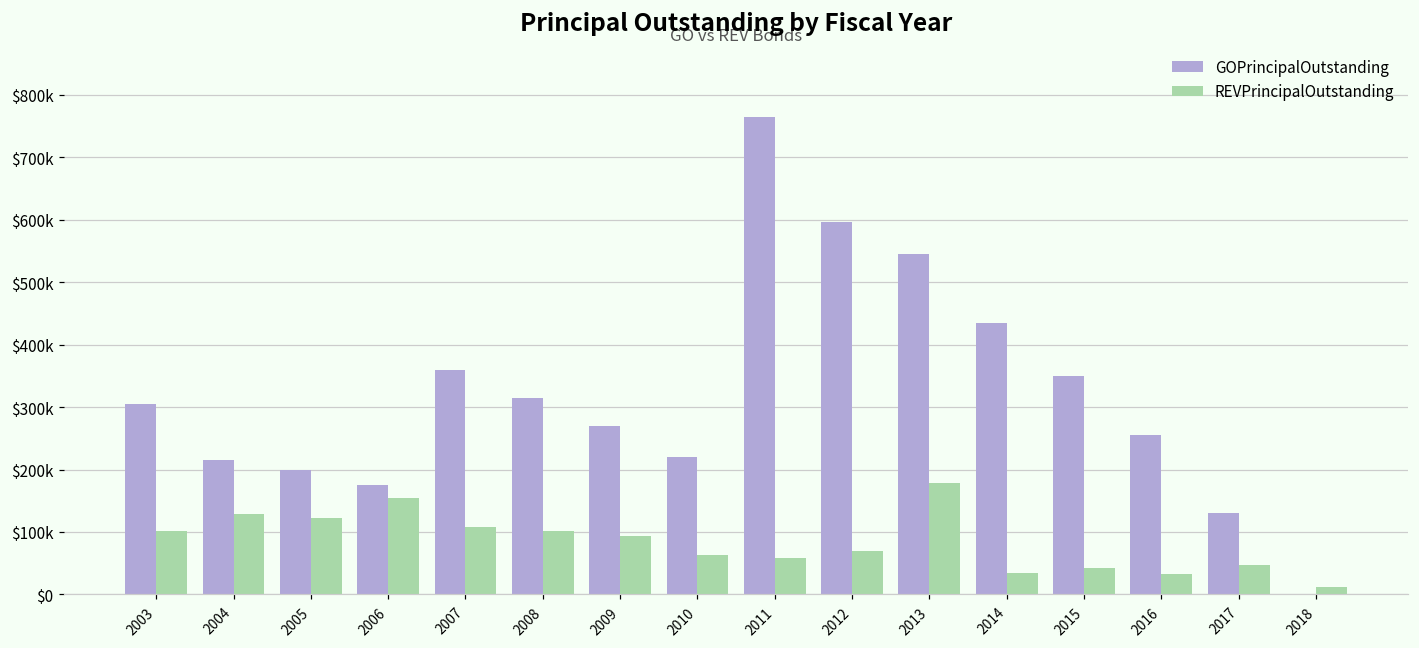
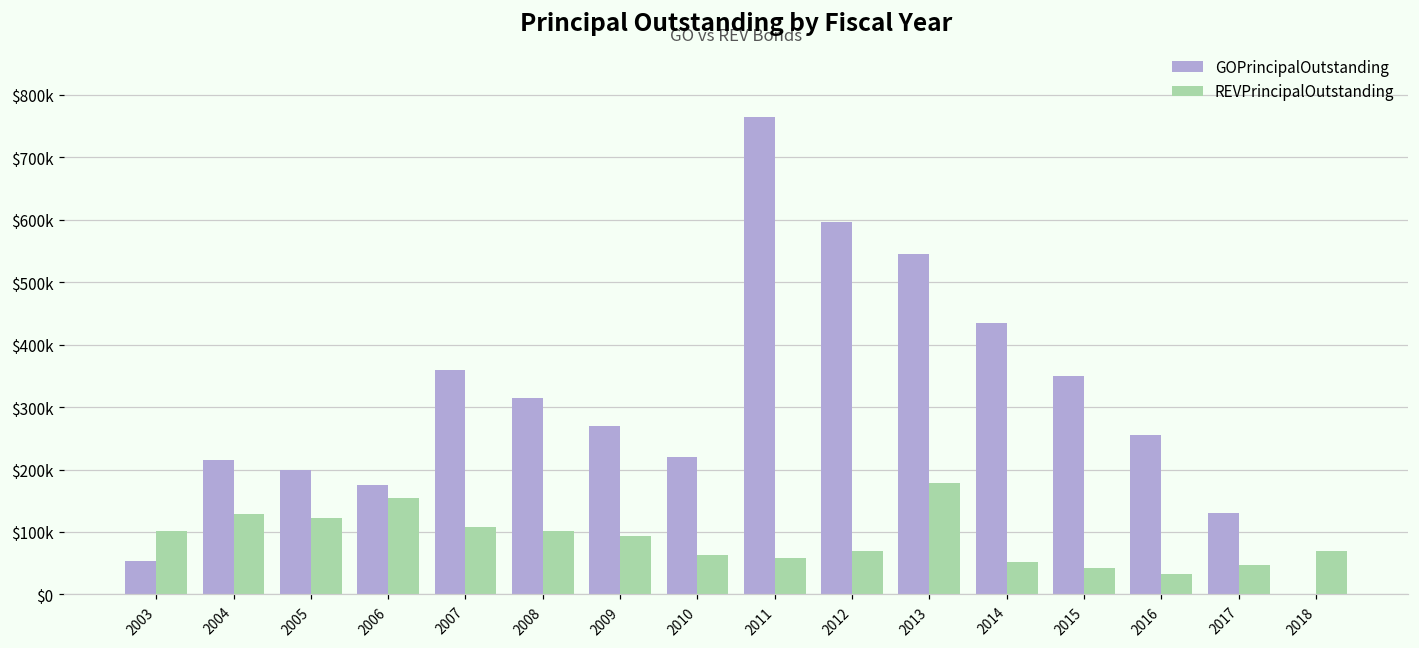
  {
    "GOPrincipalOutstanding": {
-     "2003": "$310000",
+     "2003": "$50000",
      "2004": "$220000",
      "2005": "$200000",
      "2006": "$180000",
      "2007": "$360000",
      "2008": "$320000",
      "2009": "$270000",
      "2010": "$220000",
      "2011": "$770000",
      "2012": "$600000",
      "2013": "$550000",
      "2014": "$440000",
      "2015": "$350000",
      "2016": "$260000",
      "2017": "$130000",
      "2018": "$0"
    },
    "REVPrincipalOutstanding": {
      "2003": "$100000",
      "2004": "$130000",
      "2005": "$120000",
      "2006": "$150000",
      "2007": "$110000",
      "2008": "$100000",
      "2009": "$90000",
      "2010": "$60000",
      "2011": "$60000",
      "2012": "$70000",
      "2013": "$180000",
-     "2014": "$30000",
+     "2014": "$50000",
      "2015": "$40000",
      "2016": "$30000",
      "2017": "$50000",
-     "2018": "$10000"
+     "2018": "$70000"
    }
  }
